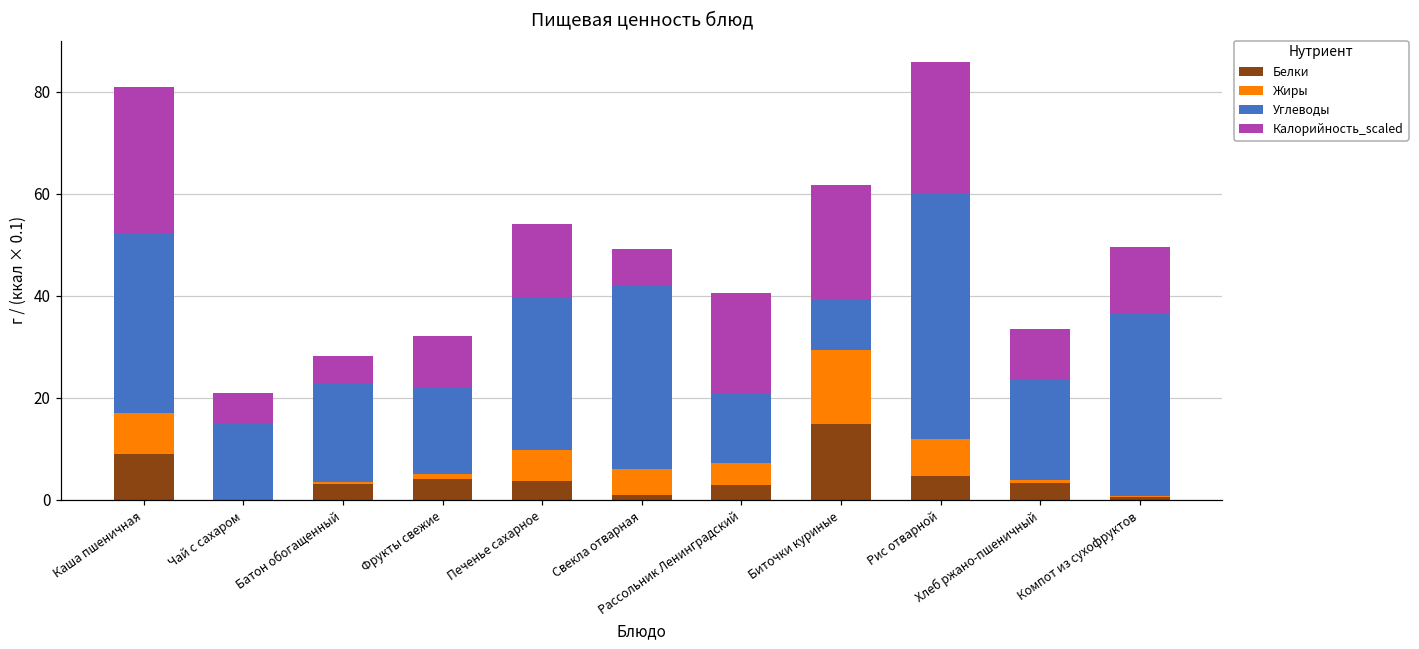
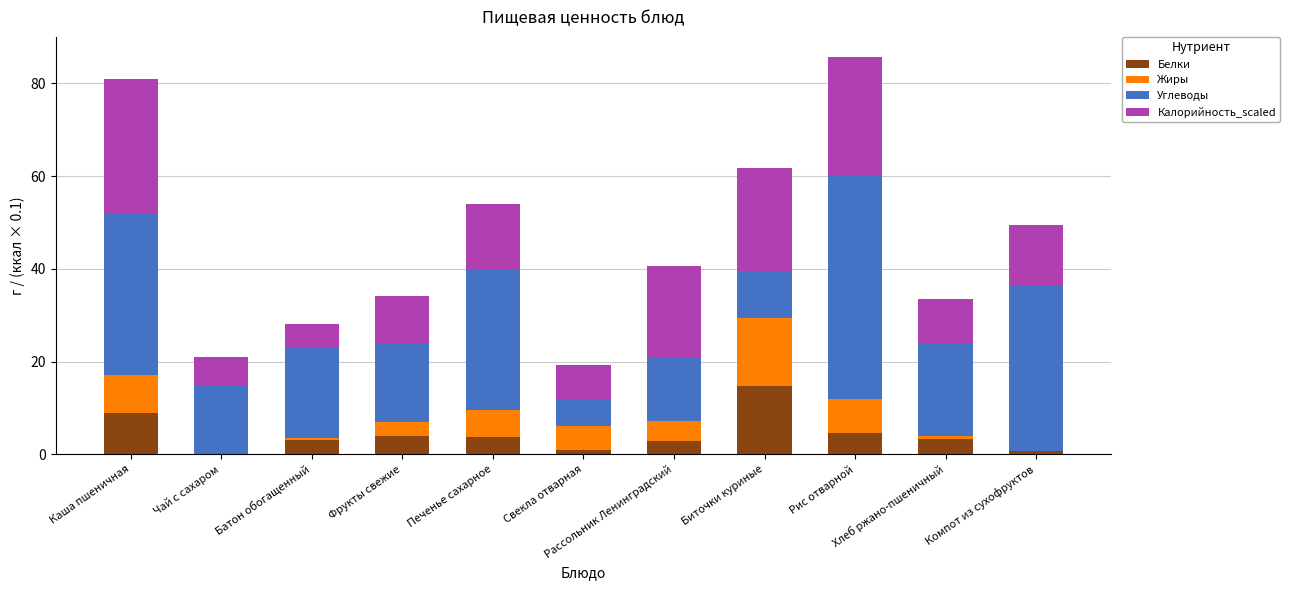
  {
    "Белки": {
      "Каша пшеничная": 9,
      "Чай с сахаром": 0,
      "Батон обогащенный": 3,
      "Фрукты свежие": 4,
      "Печенье сахарное": 4,
      "Свекла отварная": 1,
      "Рассольник Ленинградский": 3,
      "Биточки куриные": 15,
      "Рис отварной": 5,
      "Хлеб ржано-пшеничный": 3,
      "Компот из сухофруктов": 1
    },
    "Жиры": {
      "Каша пшеничная": 8,
      "Чай с сахаром": 0,
-     "Фрукты свежие": 1,
+     "Фрукты свежие": 3,
      "Печенье сахарное": 6,
      "Свекла отварная": 5,
      "Рассольник Ленинградский": 4,
      "Биточки куриные": 15,
      "Рис отварной": 7,
      "Хлеб ржано-пшеничный": 1
    },
    "Углеводы": {
      "Каша пшеничная": 35,
      "Чай с сахаром": 15,
      "Батон обогащенный": 19,
      "Фрукты свежие": 17,
      "Печенье сахарное": 30,
-     "Свекла отварная": 36,
+     "Свекла отварная": 6,
      "Рассольник Ленинградский": 14,
      "Биточки куриные": 10,
      "Рис отварной": 48,
      "Хлеб ржано-пшеничный": 20,
      "Компот из сухофруктов": 36
    },
    "Калорийность_scaled": {
      "Каша пшеничная": 29,
      "Чай с сахаром": 6,
      "Батон обогащенный": 5,
      "Фрукты свежие": 10,
      "Печенье сахарное": 14,
      "Свекла отварная": 7,
      "Рассольник Ленинградский": 20,
      "Биточки куриные": 22,
      "Рис отварной": 26,
      "Хлеб ржано-пшеничный": 10,
      "Компот из сухофруктов": 13
    }
  }
